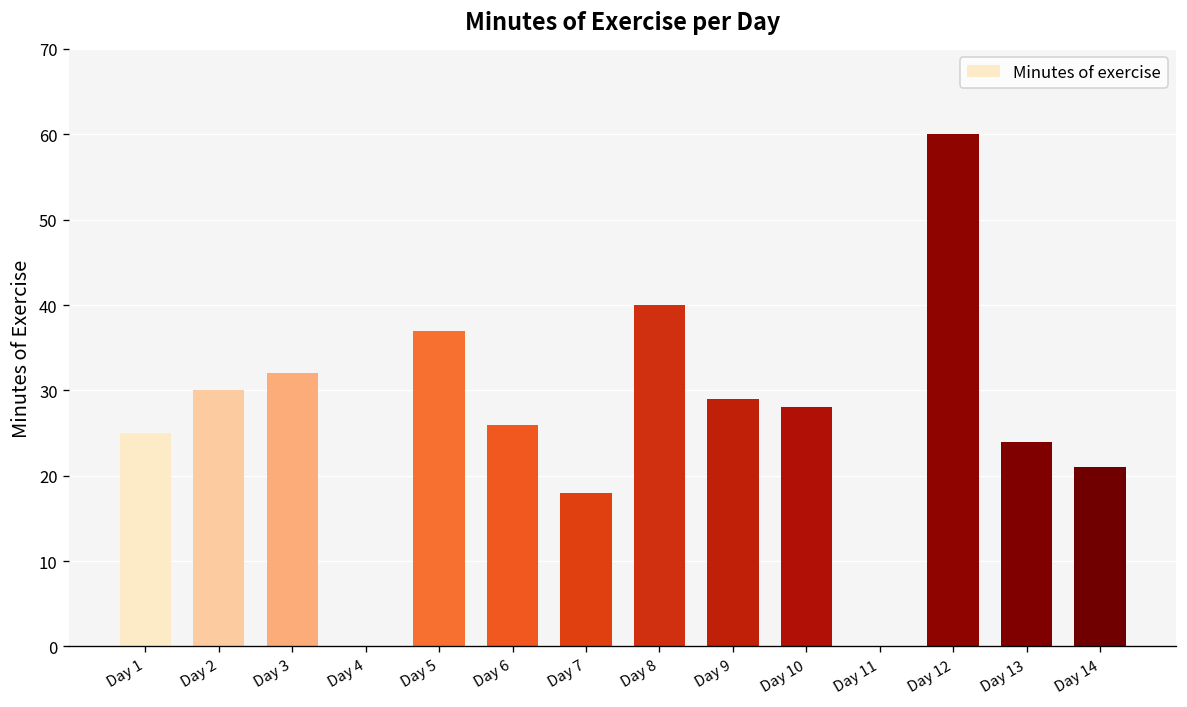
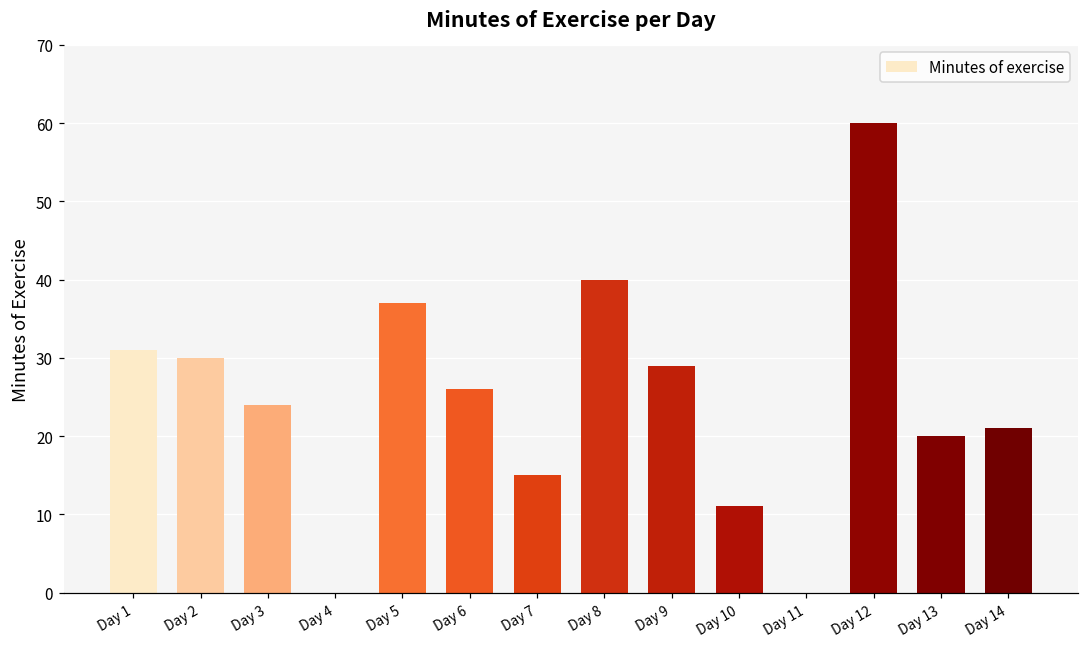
  {
-   "Day 1": 25,
+   "Day 1": 31,
    "Day 2": 30,
-   "Day 3": 32,
+   "Day 3": 24,
    "Day 4": 0,
    "Day 5": 37,
    "Day 6": 26,
-   "Day 7": 18,
+   "Day 7": 15,
    "Day 8": 40,
    "Day 9": 29,
-   "Day 10": 28,
+   "Day 10": 11,
    "Day 11": 0,
    "Day 12": 60,
-   "Day 13": 24,
+   "Day 13": 20,
    "Day 14": 21
  }
